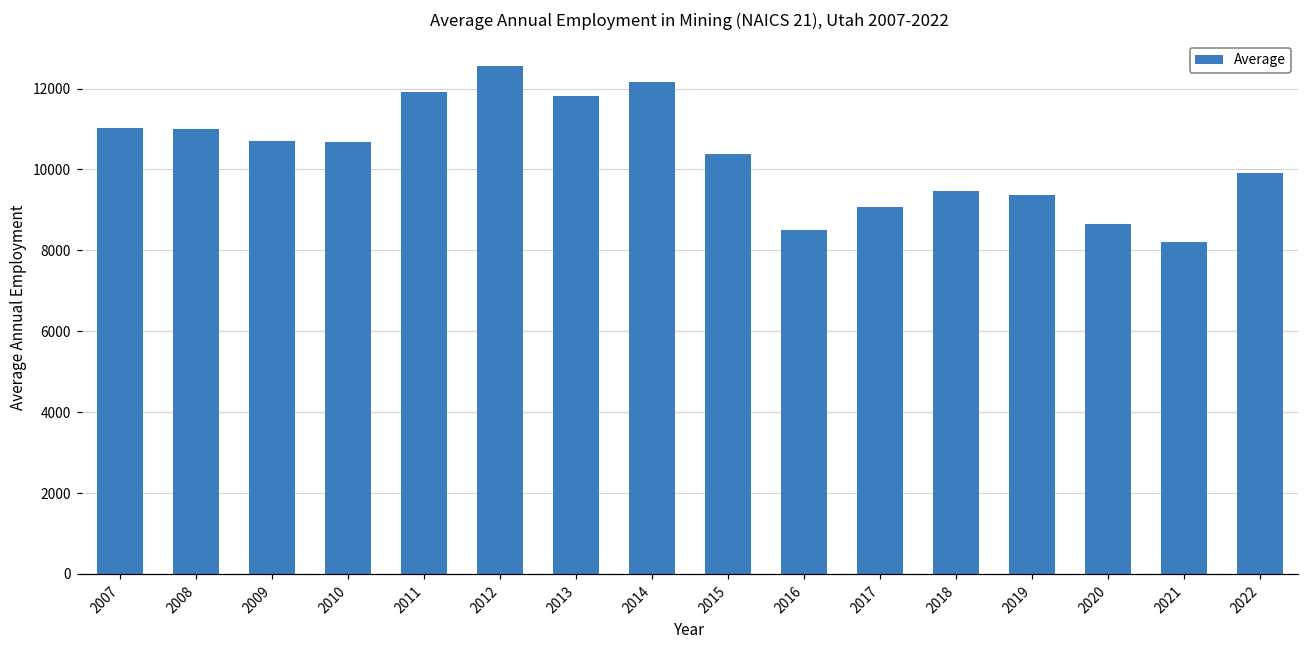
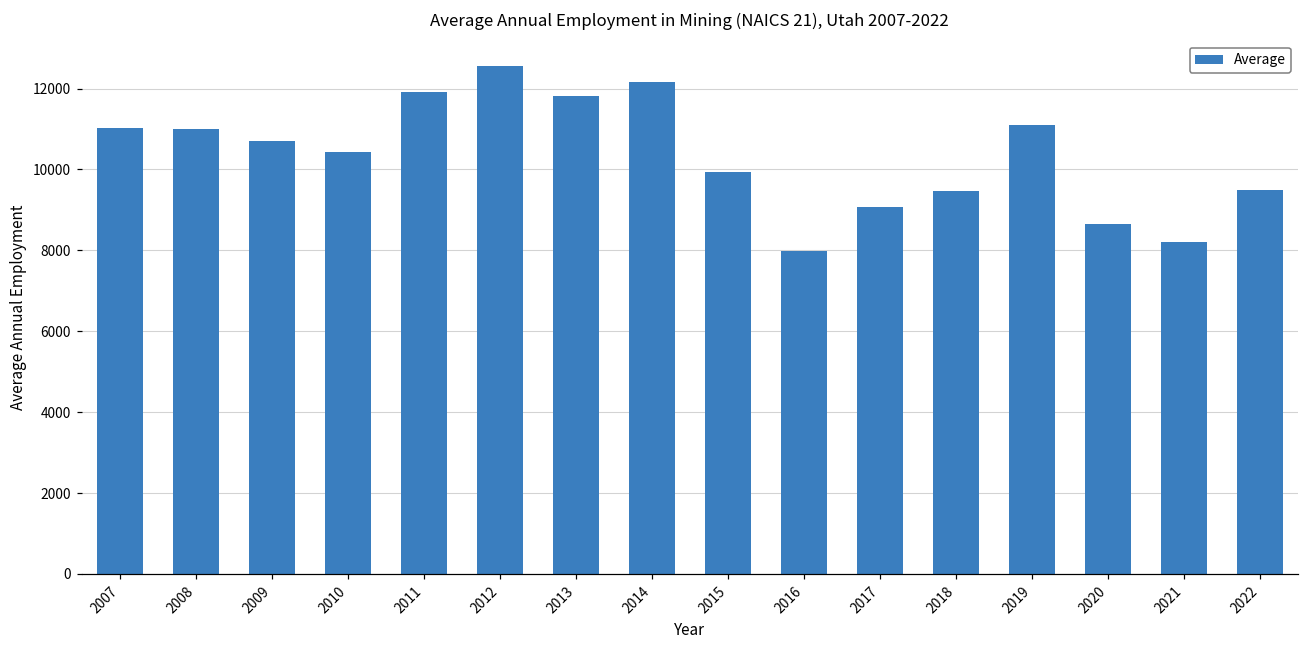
  {
    "2007": 11000,
    "2008": 11000,
    "2009": 10700,
-   "2010": 10700,
+   "2010": 10400,
    "2011": 11900,
    "2012": 12600,
    "2013": 11800,
    "2014": 12200,
-   "2015": 10400,
-   "2016": 8500,
+   "2015": 9900,
+   "2016": 8000,
    "2017": 9100,
    "2018": 9500,
-   "2019": 9400,
+   "2019": 11100,
    "2020": 8700,
    "2021": 8200,
-   "2022": 9900
+   "2022": 9500
  }
